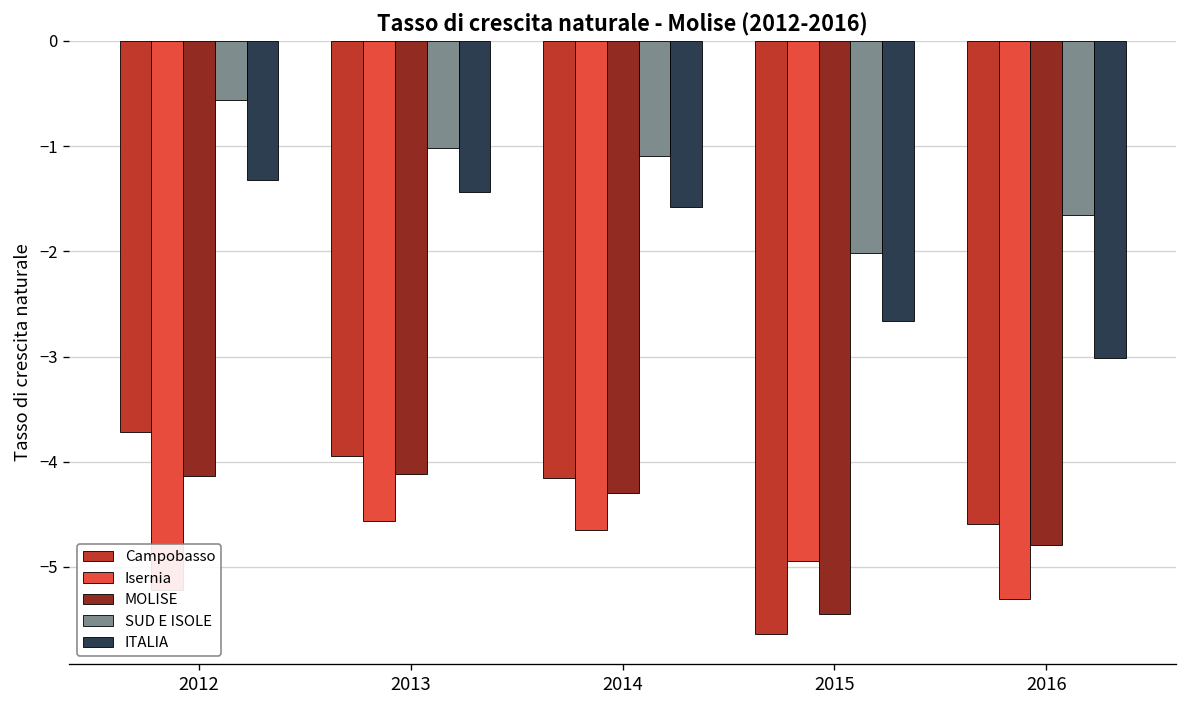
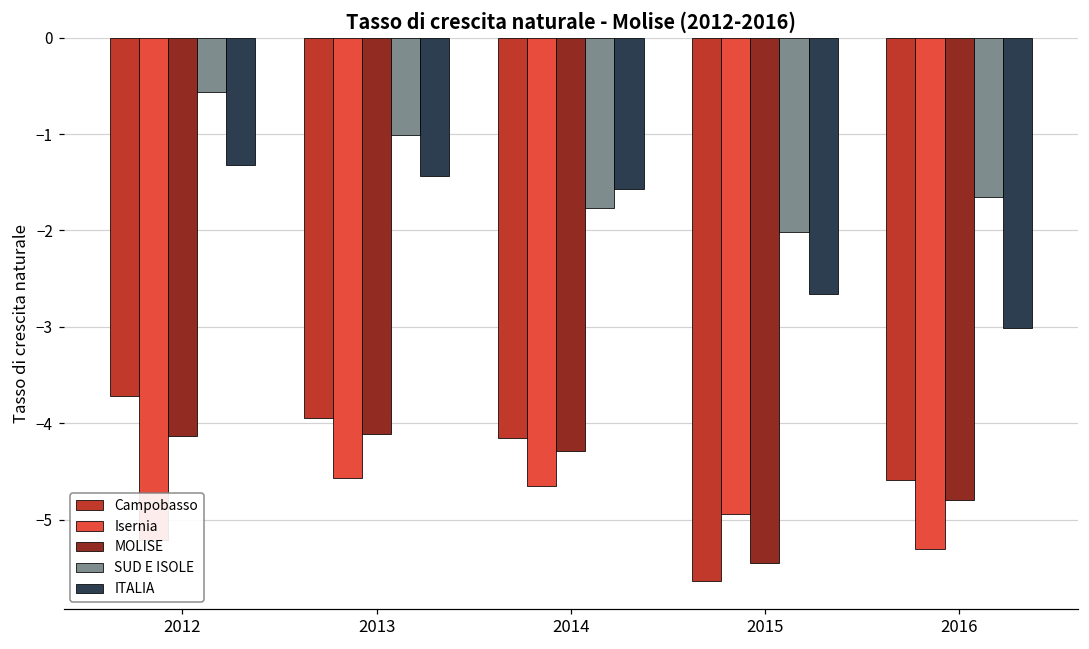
  {
    "SUD E ISOLE": {
      "2012": -0.6,
      "2013": -1.0,
-     "2014": -1.1,
+     "2014": -1.8,
      "2015": -2.0,
      "2016": -1.7
    },
    "ITALIA": {
      "2012": -1.3,
      "2013": -1.4,
      "2014": -1.6,
      "2015": -2.7,
      "2016": -3.0
    }
  }
